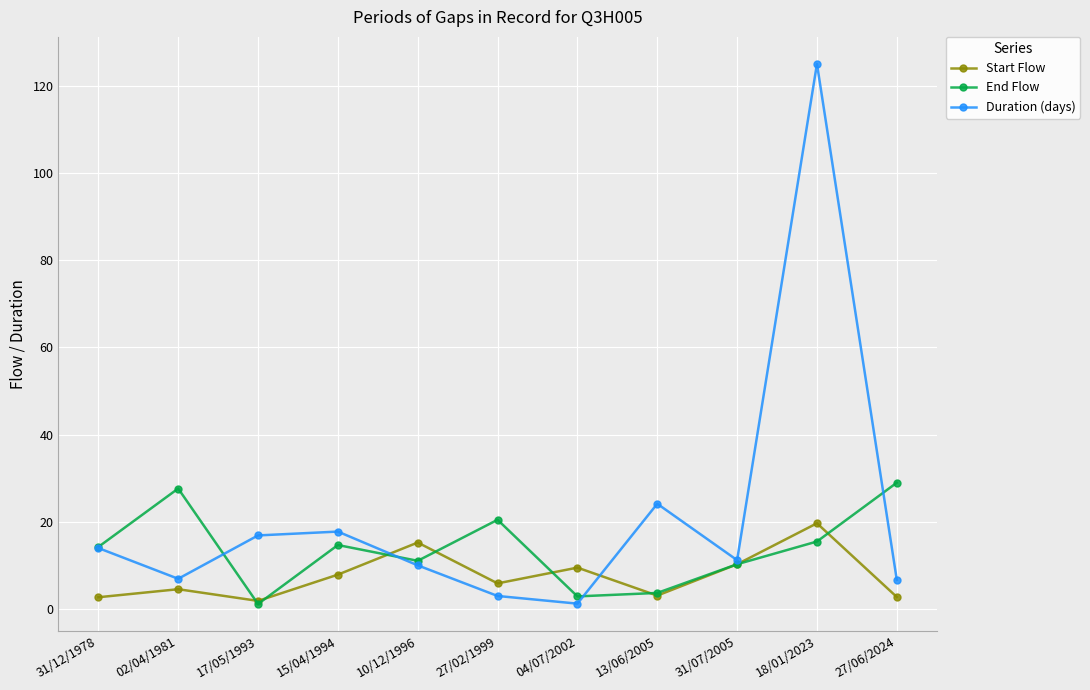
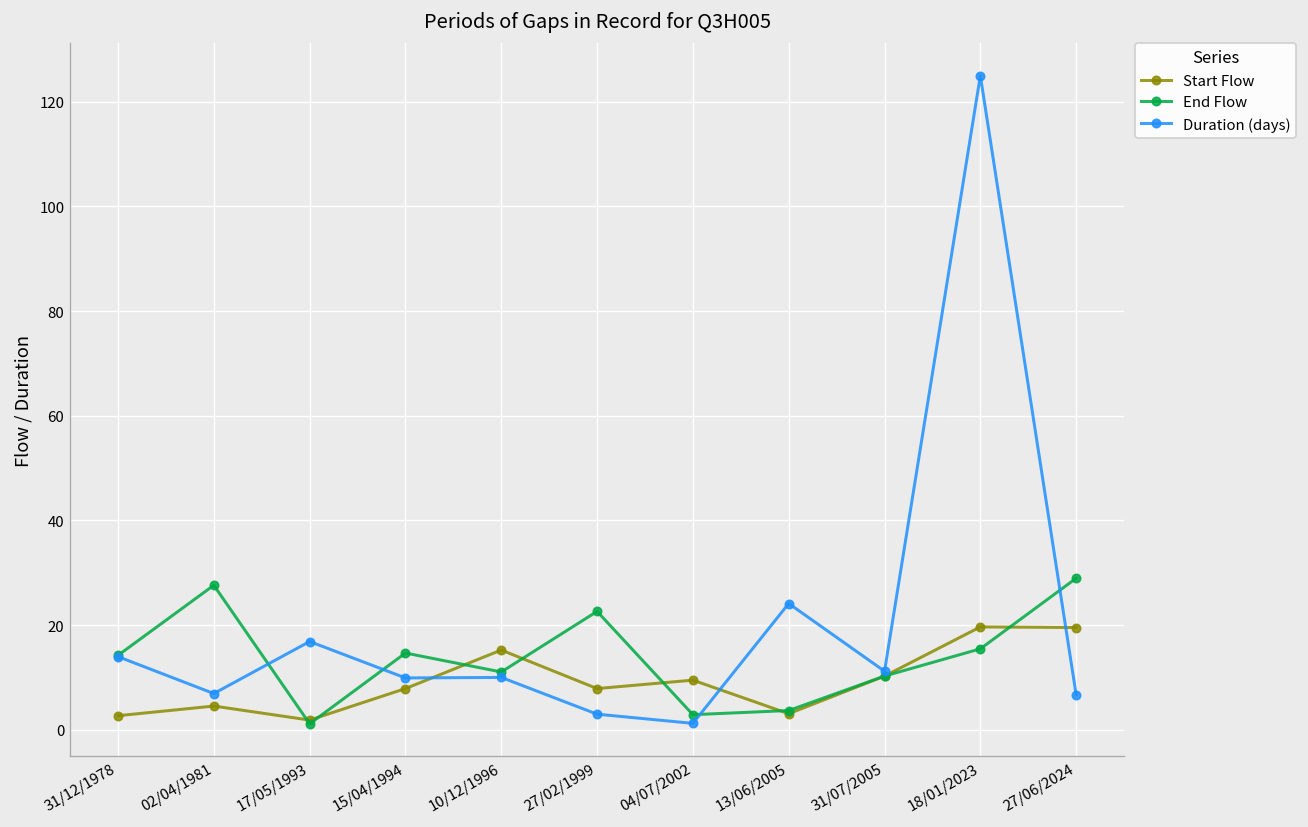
  {
    "Start Flow": {
      "31/12/1978": 3,
      "02/04/1981": 5,
      "17/05/1993": 2,
      "15/04/1994": 8,
      "10/12/1996": 15,
-     "27/02/1999": 6,
+     "27/02/1999": 8,
      "04/07/2002": 9,
      "13/06/2005": 3,
      "18/01/2023": 20,
-     "27/06/2024": 3
+     "27/06/2024": 20
    },
    "End Flow": {
      "02/04/1981": 28,
      "17/05/1993": 1,
      "15/04/1994": 15,
      "10/12/1996": 11,
-     "27/02/1999": 20,
+     "27/02/1999": 23,
      "04/07/2002": 3,
      "13/06/2005": 4,
      "18/01/2023": 15,
      "27/06/2024": 29
    },
    "Duration (days)": {
      "02/04/1981": 7,
      "17/05/1993": 17,
-     "15/04/1994": 18,
+     "15/04/1994": 10,
      "10/12/1996": 10,
      "27/02/1999": 3,
      "04/07/2002": 1,
      "13/06/2005": 24,
      "31/07/2005": 11,
      "18/01/2023": 125,
      "27/06/2024": 7
    }
  }
